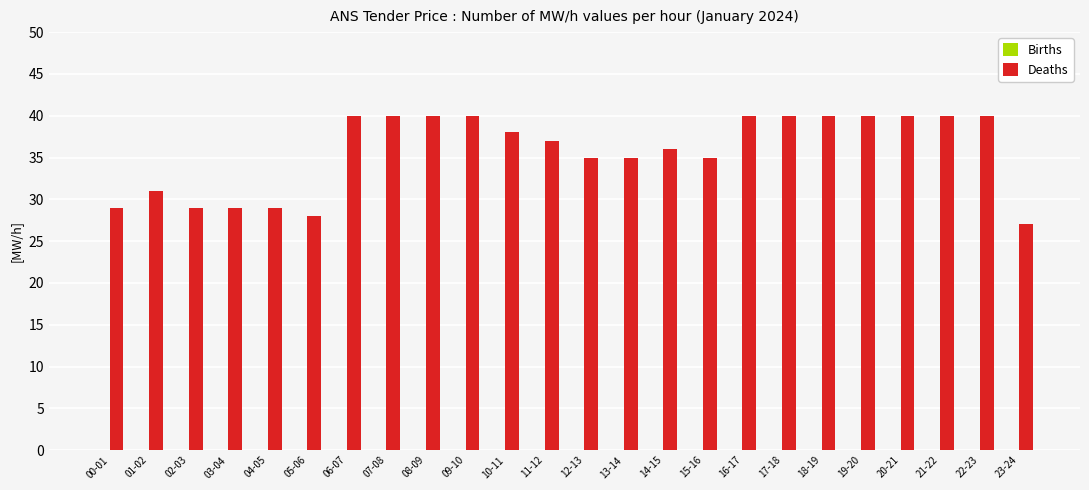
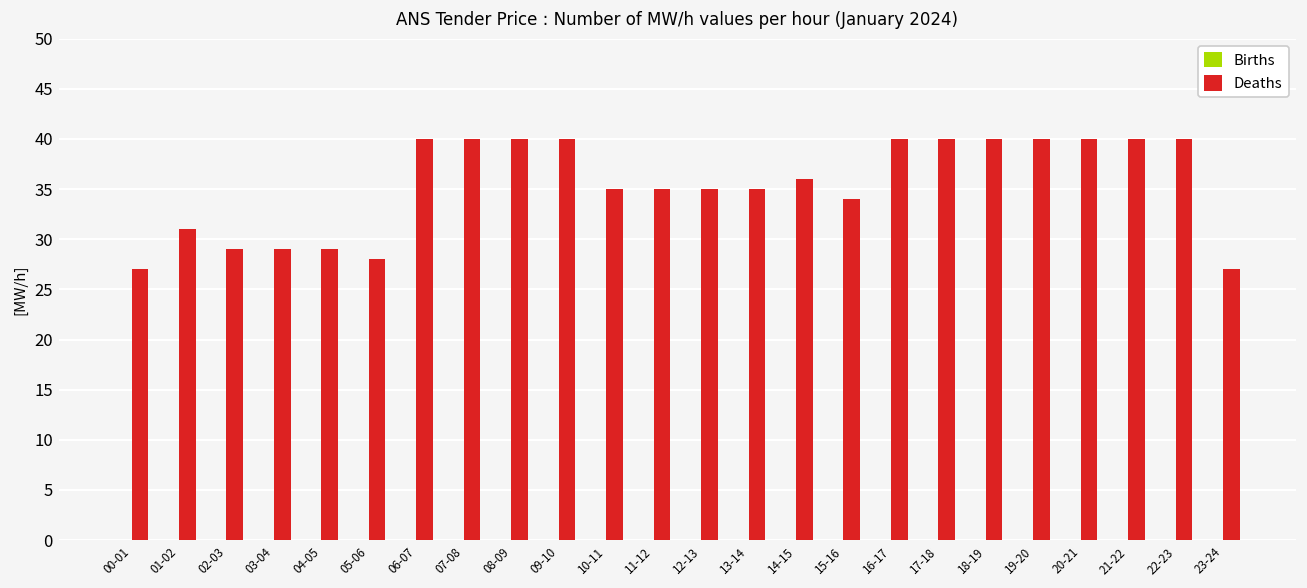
  {
    "Births": {
      "00-01": 0,
      "01-02": 0,
      "02-03": 0,
      "03-04": 0,
      "04-05": 0,
      "05-06": 0,
      "06-07": 0,
      "07-08": 0,
      "08-09": 0,
      "09-10": 0,
      "10-11": 0,
      "11-12": 0,
      "12-13": 0,
      "13-14": 0,
      "14-15": 0,
      "15-16": 0,
      "16-17": 0,
      "17-18": 0,
      "18-19": 0,
      "19-20": 0,
      "20-21": 0,
      "21-22": 0,
      "22-23": 0,
      "23-24": 0
    },
    "Deaths": {
-     "00-01": 29,
+     "00-01": 27,
      "01-02": 31,
      "02-03": 29,
      "03-04": 29,
      "04-05": 29,
      "05-06": 28,
      "06-07": 40,
      "07-08": 40,
      "08-09": 40,
      "09-10": 40,
-     "10-11": 38,
-     "11-12": 37,
+     "10-11": 35,
+     "11-12": 35,
      "12-13": 35,
      "13-14": 35,
      "14-15": 36,
-     "15-16": 35,
+     "15-16": 34,
      "16-17": 40,
      "17-18": 40,
      "18-19": 40,
      "19-20": 40,
      "20-21": 40,
      "21-22": 40,
      "22-23": 40,
      "23-24": 27
    }
  }
